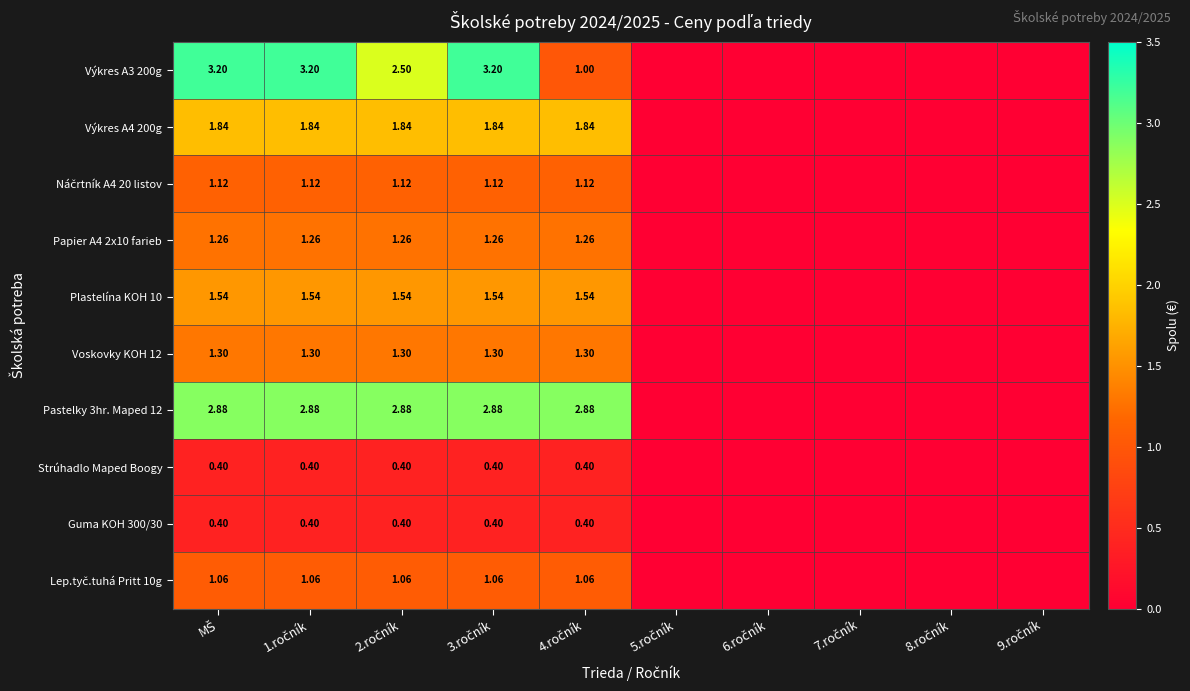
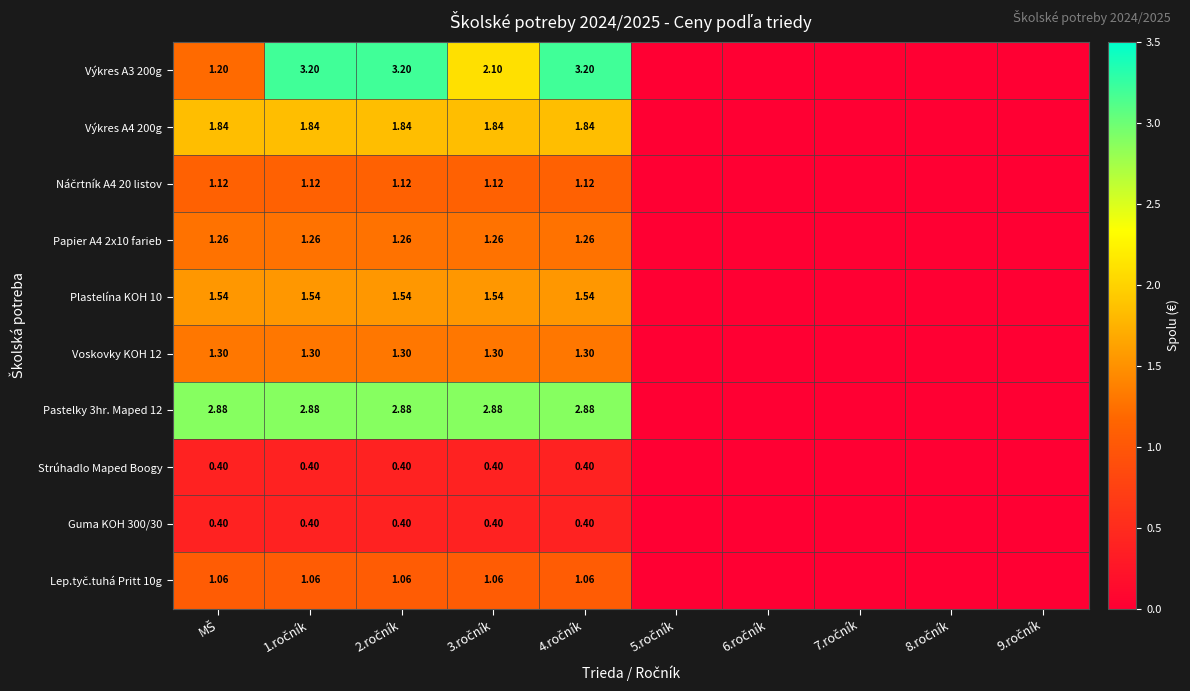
  {
    "Výkres A3 200g": {
-     "MŠ": 3.20,
+     "MŠ": 1.20,
      "1.ročník": 3.20,
-     "2.ročník": 2.50,
-     "3.ročník": 3.20,
-     "4.ročník": 1.00
+     "2.ročník": 3.20,
+     "3.ročník": 2.10,
+     "4.ročník": 3.20
    },
    "Výkres A4 200g": {
      "MŠ": 1.84,
      "1.ročník": 1.84,
      "2.ročník": 1.84,
      "3.ročník": 1.84,
      "4.ročník": 1.84
    },
    "Náčrtník A4 20 listov": {
      "MŠ": 1.12,
      "1.ročník": 1.12,
      "2.ročník": 1.12,
      "3.ročník": 1.12,
      "4.ročník": 1.12
    },
    "Papier A4 2x10 farieb": {
      "MŠ": 1.26,
      "1.ročník": 1.26,
      "2.ročník": 1.26,
      "3.ročník": 1.26,
      "4.ročník": 1.26
    },
    "Plastelína KOH 10": {
      "MŠ": 1.54,
      "1.ročník": 1.54,
      "2.ročník": 1.54,
      "3.ročník": 1.54,
      "4.ročník": 1.54
    },
    "Voskovky KOH 12": {
      "MŠ": 1.30,
      "1.ročník": 1.30,
      "2.ročník": 1.30,
      "3.ročník": 1.30,
      "4.ročník": 1.30
    },
    "Pastelky 3hr. Maped 12": {
      "MŠ": 2.88,
      "1.ročník": 2.88,
      "2.ročník": 2.88,
      "3.ročník": 2.88,
      "4.ročník": 2.88
    },
    "Strúhadlo Maped Boogy": {
      "MŠ": 0.40,
      "1.ročník": 0.40,
      "2.ročník": 0.40,
      "3.ročník": 0.40,
      "4.ročník": 0.40
    },
    "Guma KOH 300/30": {
      "MŠ": 0.40,
      "1.ročník": 0.40,
      "2.ročník": 0.40,
      "3.ročník": 0.40,
      "4.ročník": 0.40
    },
    "Lep.tyč.tuhá Pritt 10g": {
      "MŠ": 1.06,
      "1.ročník": 1.06,
      "2.ročník": 1.06,
      "3.ročník": 1.06,
      "4.ročník": 1.06
    }
  }
